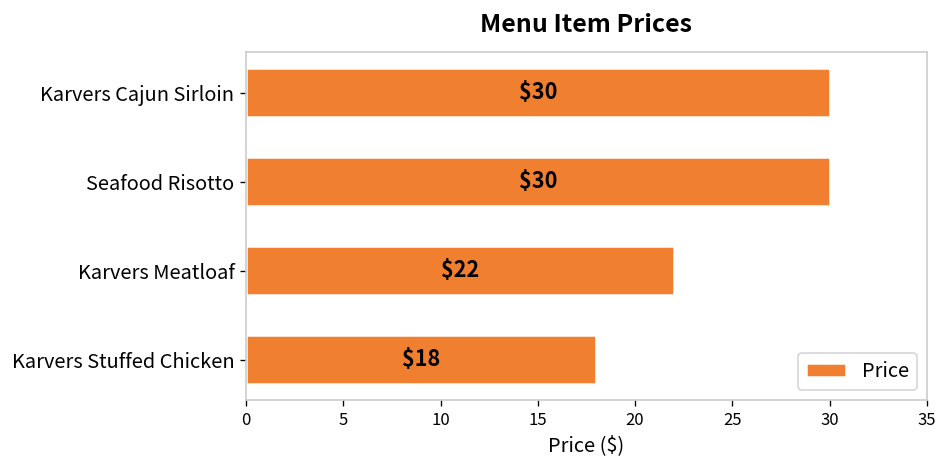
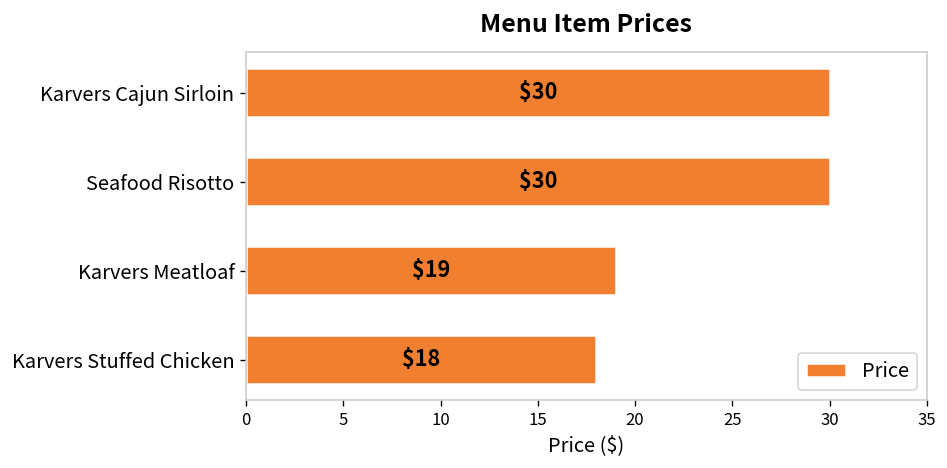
  {
    "Karvers Cajun Sirloin": "$30",
    "Seafood Risotto": "$30",
-   "Karvers Meatloaf": "$22",
+   "Karvers Meatloaf": "$19",
    "Karvers Stuffed Chicken": "$18"
  }
